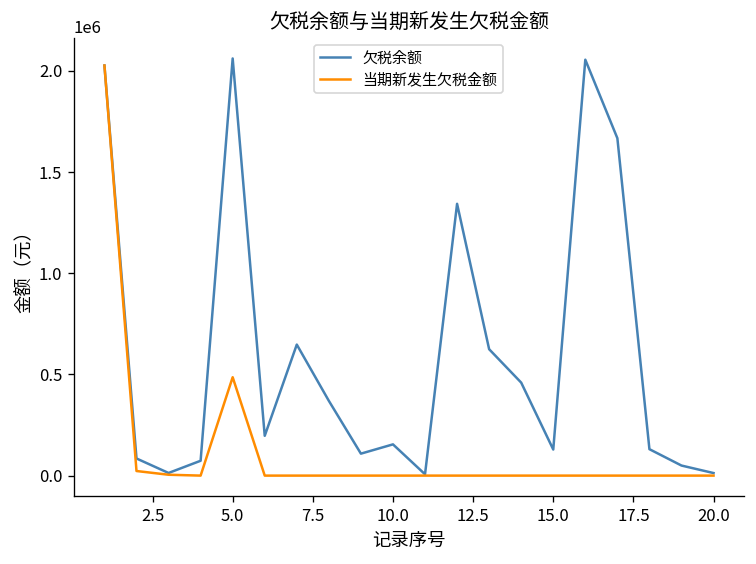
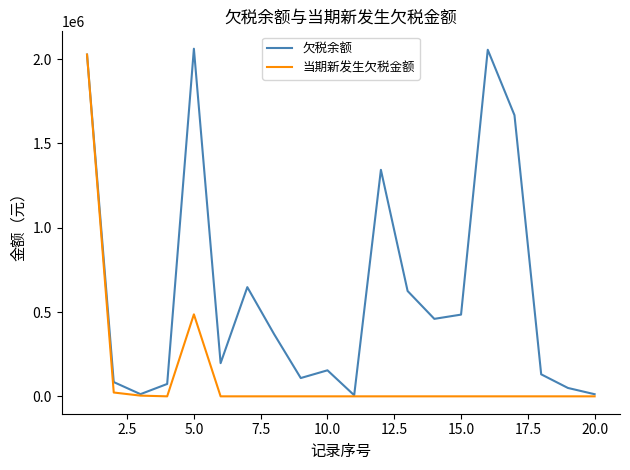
  {
    "欠税余额": {
      "5.0": 2060000,
      "10.0": 150000,
-     "15.0": 130000
+     "15.0": 480000
    },
    "当期新发生欠税金额": {
      "5.0": 490000,
      "10.0": 0,
      "15.0": 0
    }
  }
